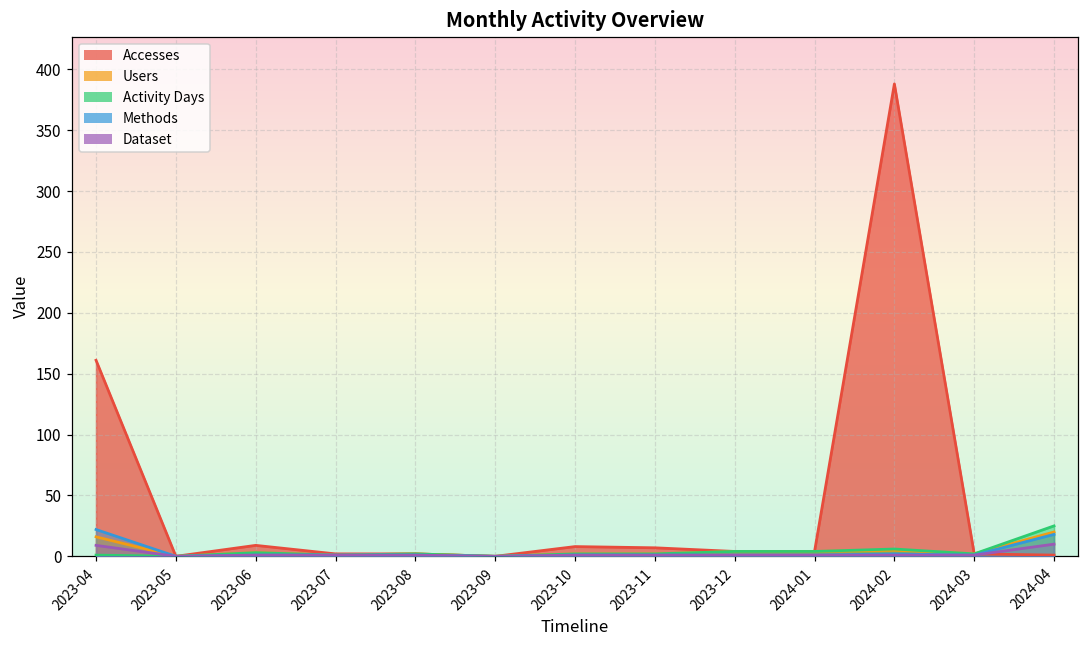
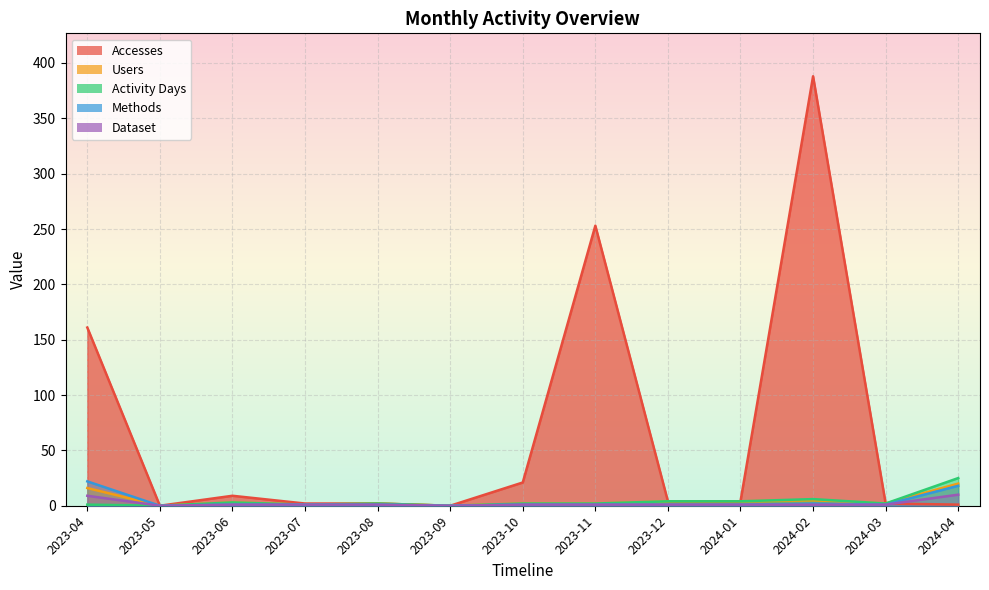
  {
    "Accesses": {
      "2023-04": 161,
      "2023-06": 9,
-     "2023-10": 8,
-     "2023-11": 7,
+     "2023-10": 21,
+     "2023-11": 253,
      "2024-02": 388,
      "2024-04": 1
    },
    "Users": {
      "2023-04": 16
    },
    "Activity Days": {
      "2023-04": 1,
      "2024-04": 25
    },
    "Methods": {
      "2023-04": 22
    },
    "Dataset": {
      "2023-04": 9,
      "2024-04": 10
    }
  }
